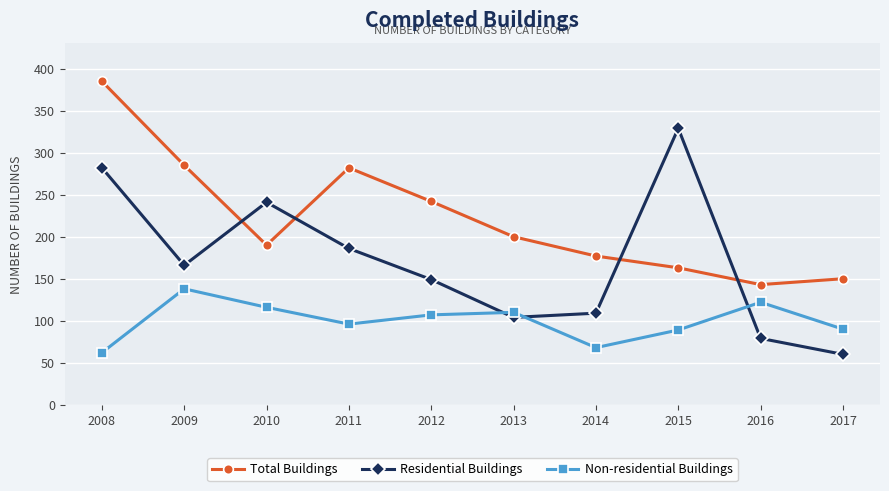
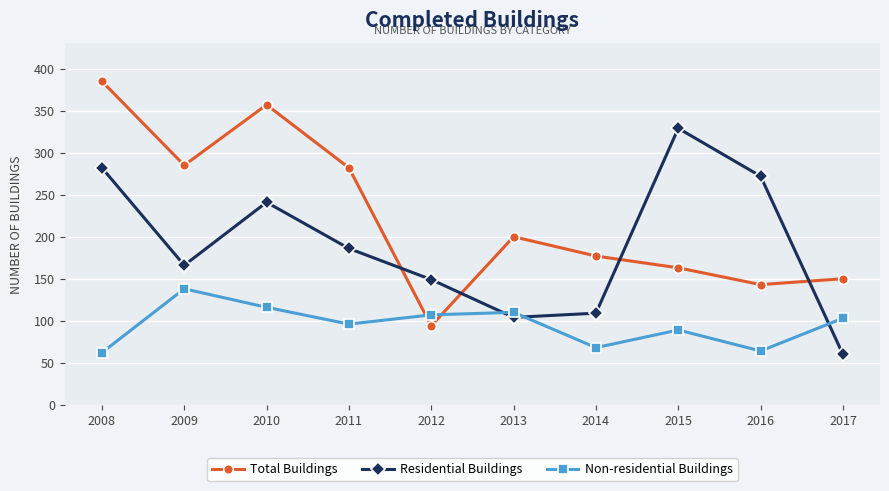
  {
    "Total Buildings": {
      "2008": 390,
      "2009": 290,
-     "2010": 190,
+     "2010": 360,
      "2011": 280,
-     "2012": 240,
+     "2012": 90,
      "2013": 200,
      "2014": 180,
      "2015": 160,
      "2016": 140,
      "2017": 150
    },
    "Residential Buildings": {
      "2008": 280,
      "2009": 170,
      "2010": 240,
      "2011": 190,
      "2012": 150,
      "2013": 100,
      "2014": 110,
      "2015": 330,
-     "2016": 80,
+     "2016": 270,
      "2017": 60
    },
    "Non-residential Buildings": {
      "2008": 60,
      "2009": 140,
      "2010": 120,
      "2011": 100,
      "2012": 110,
      "2013": 110,
      "2014": 70,
      "2015": 90,
-     "2016": 120,
-     "2017": 90
+     "2016": 60,
+     "2017": 100
    }
  }
